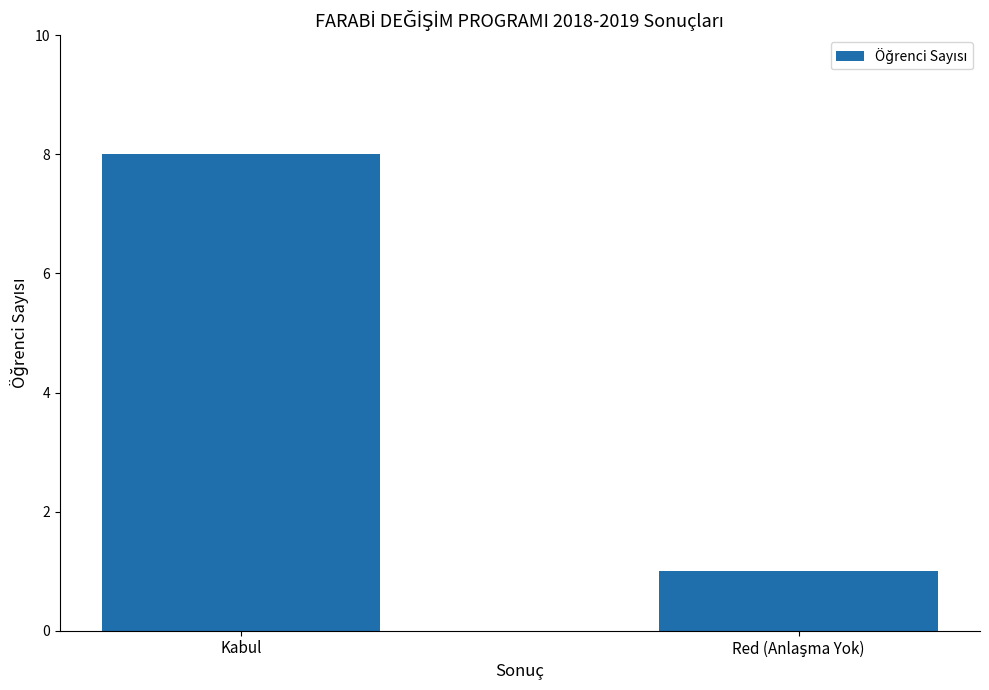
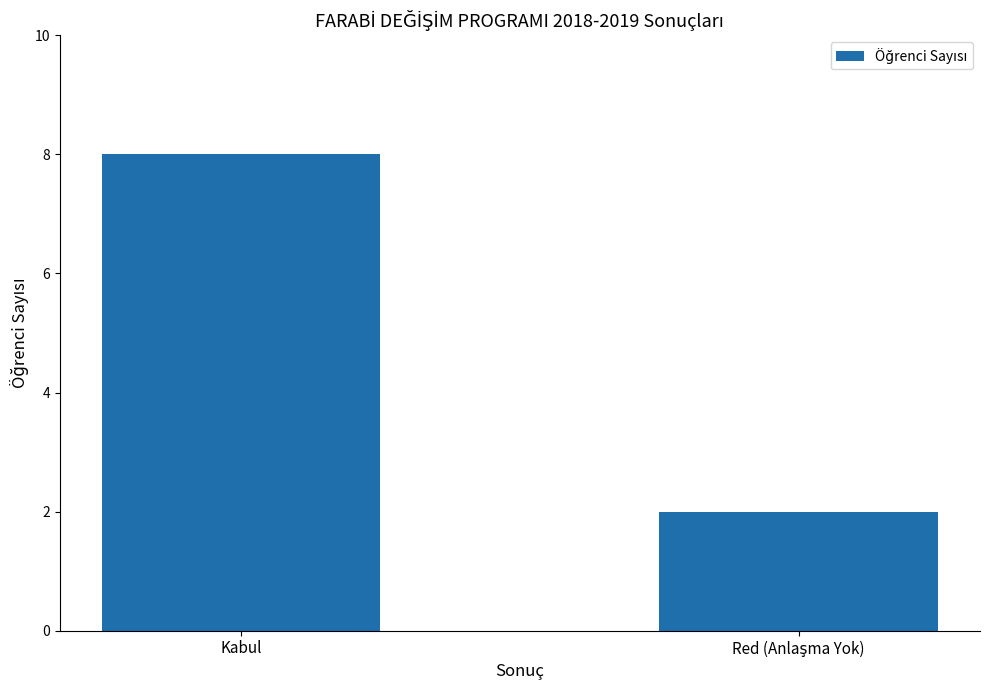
  {
    "Kabul": 8,
-   "Red (Anlaşma Yok)": 1
+   "Red (Anlaşma Yok)": 2
  }
